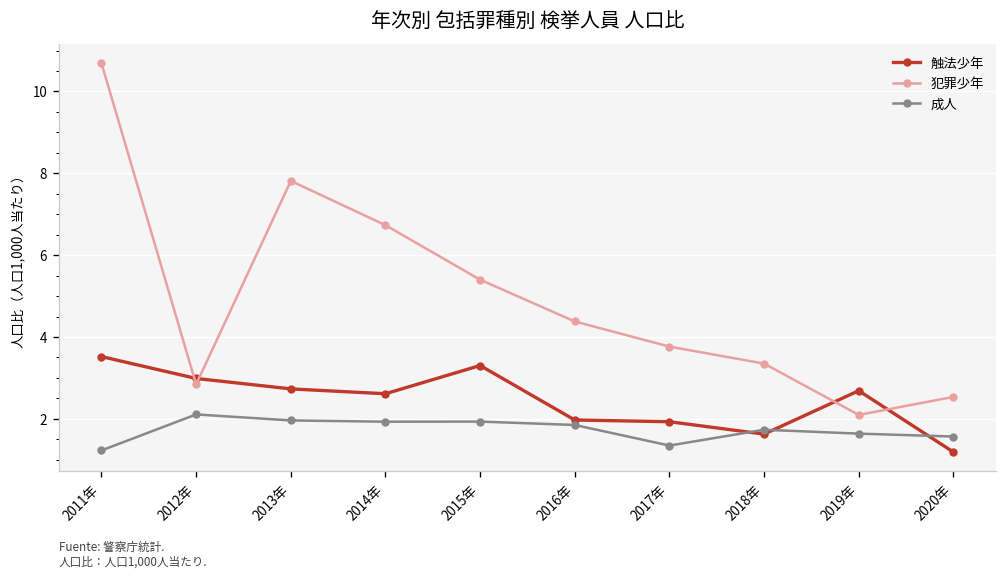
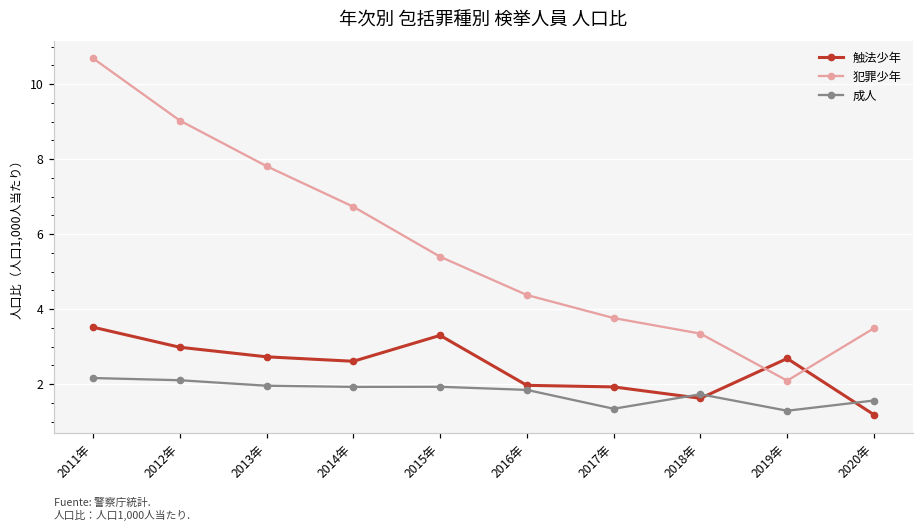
  {
    "触法少年": {
      "2011年": 3.5,
      "2012年": 3.0,
      "2013年": 2.7,
      "2014年": 2.6,
      "2015年": 3.3,
      "2016年": 2.0,
      "2017年": 1.9,
      "2018年": 1.6,
      "2019年": 2.7,
      "2020年": 1.2
    },
    "犯罪少年": {
      "2011年": 10.7,
-     "2012年": 2.8,
+     "2012年": 9.0,
      "2013年": 7.8,
      "2014年": 6.7,
      "2015年": 5.4,
      "2016年": 4.4,
      "2017年": 3.8,
      "2018年": 3.3,
      "2019年": 2.1,
-     "2020年": 2.5
+     "2020年": 3.5
    },
    "成人": {
-     "2011年": 1.2,
+     "2011年": 2.2,
      "2012年": 2.1,
      "2013年": 2.0,
      "2014年": 1.9,
      "2015年": 1.9,
      "2016年": 1.8,
      "2017年": 1.3,
      "2018年": 1.7,
-     "2019年": 1.6,
+     "2019年": 1.3,
      "2020年": 1.6
    }
  }
